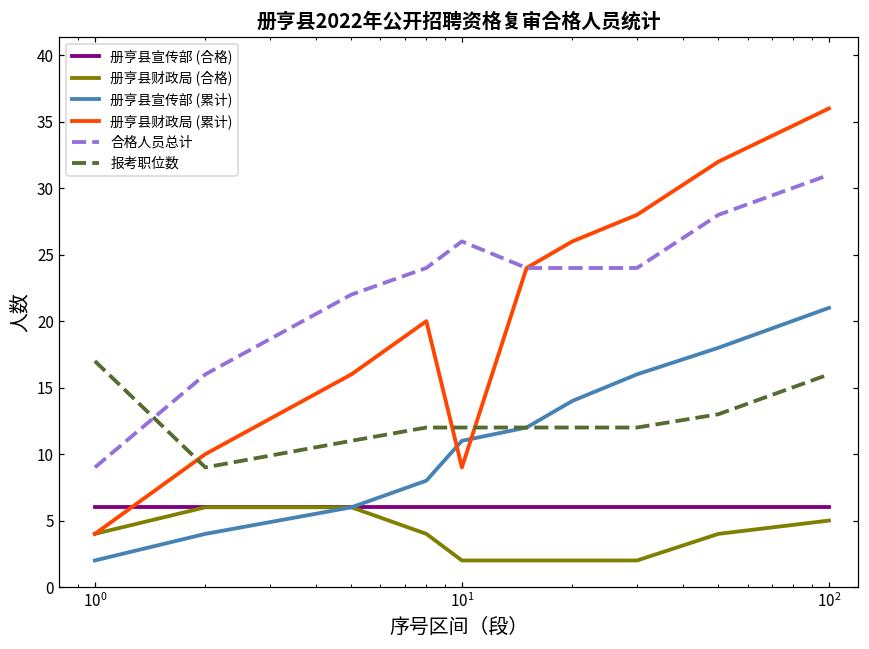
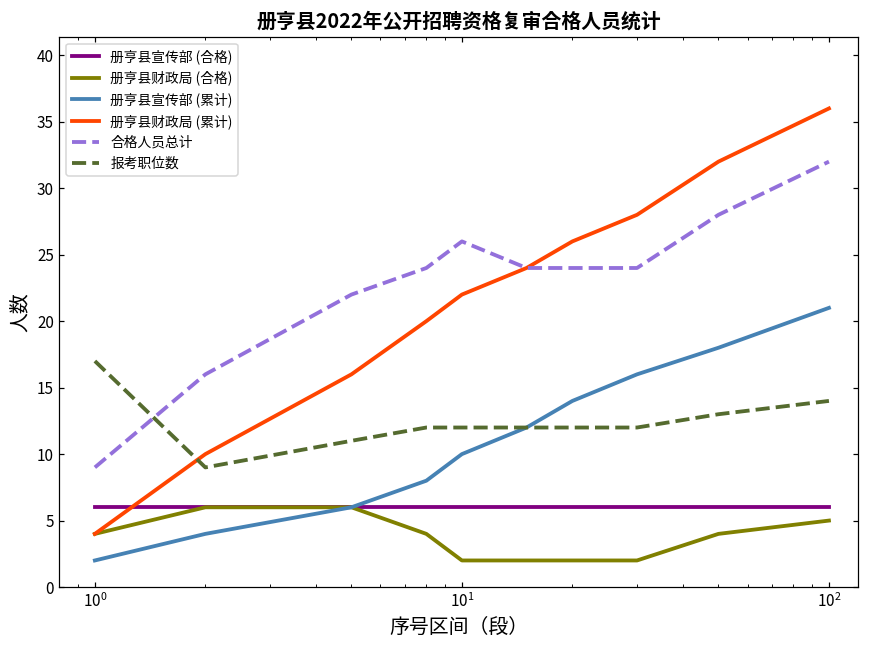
  {
    "册亨县宣传部 (合格)": {
      "10^0": 6,
      "10^1": 6,
      "10^2": 6
    },
    "册亨县财政局 (合格)": {
      "10^1": 2,
      "10^2": 5
    },
    "册亨县宣传部 (累计)": {
      "10^0": 2,
-     "10^1": 11,
+     "10^1": 10,
      "10^2": 21
    },
    "册亨县财政局 (累计)": {
-     "10^1": 9,
+     "10^1": 22,
      "10^2": 36
    },
    "合格人员总计": {
      "10^0": 9,
      "10^1": 26,
-     "10^2": 31
+     "10^2": 32
    },
    "报考职位数": {
      "10^0": 17,
      "10^1": 12,
-     "10^2": 16
+     "10^2": 14
    }
  }
